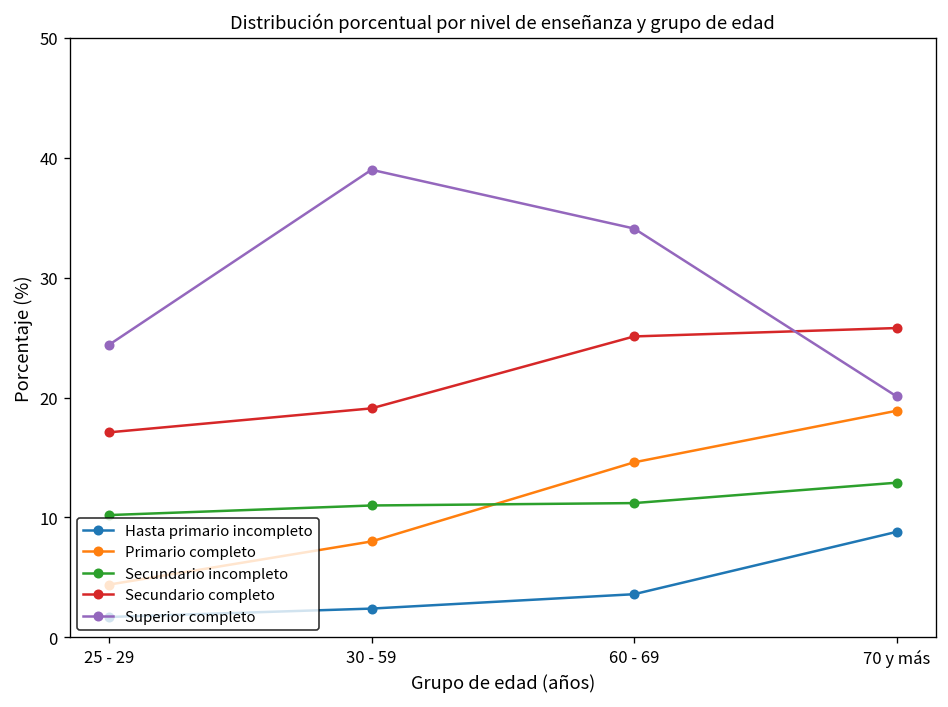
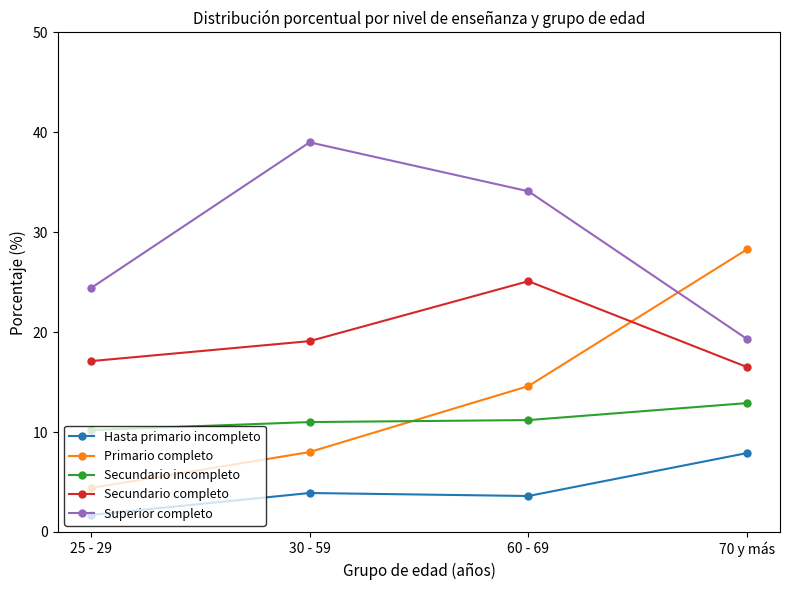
  {
    "Hasta primario incompleto": {
-     "30 - 59": 2,
+     "30 - 59": 4,
      "60 - 69": 4,
-     "70 y más": 9
+     "70 y más": 8
    },
    "Primario completo": {
      "30 - 59": 8,
      "60 - 69": 15,
-     "70 y más": 19
+     "70 y más": 28
    },
    "Secundario incompleto": {
      "30 - 59": 11,
      "60 - 69": 11,
      "70 y más": 13
    },
    "Secundario completo": {
      "25 - 29": 17,
      "30 - 59": 19,
      "60 - 69": 25,
-     "70 y más": 26
+     "70 y más": 17
    },
    "Superior completo": {
      "25 - 29": 24,
      "30 - 59": 39,
      "60 - 69": 34,
-     "70 y más": 20
+     "70 y más": 19
    }
  }
